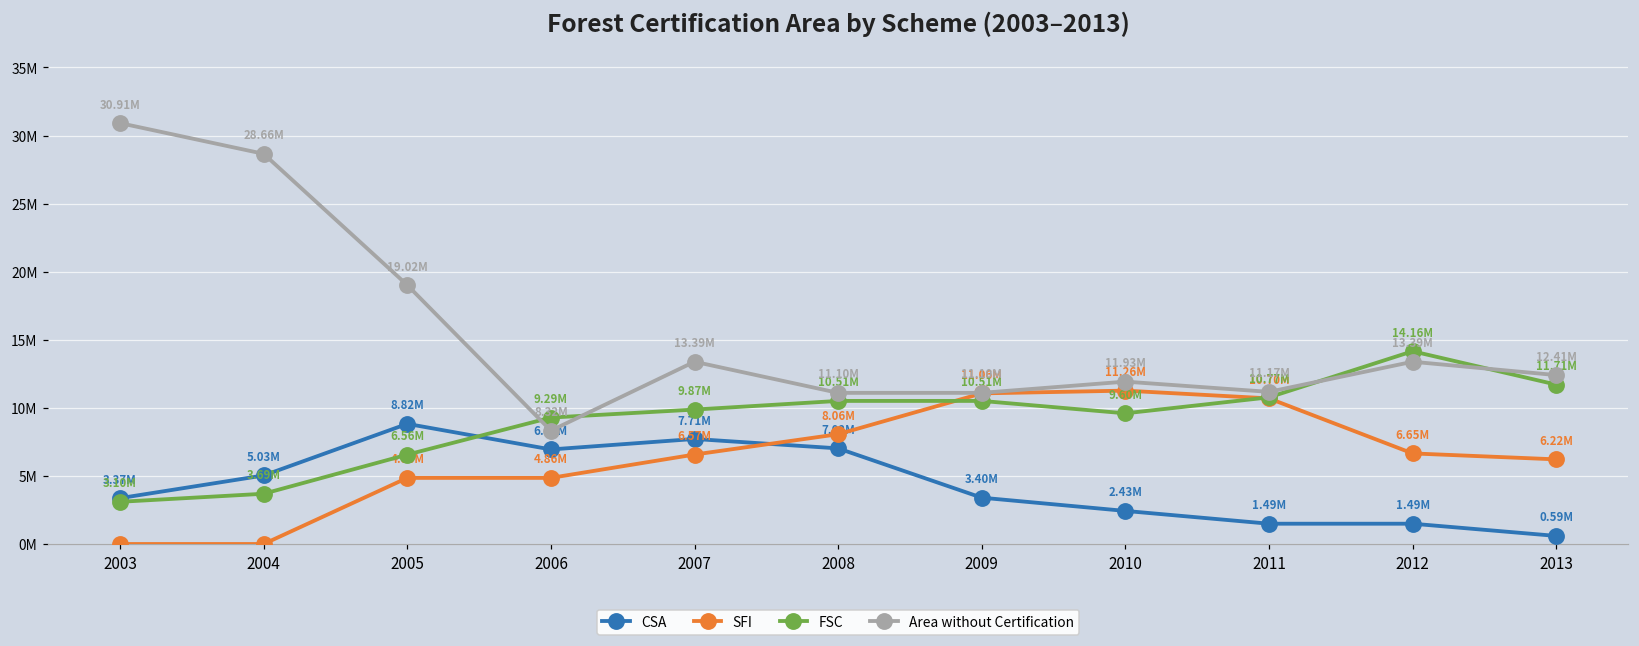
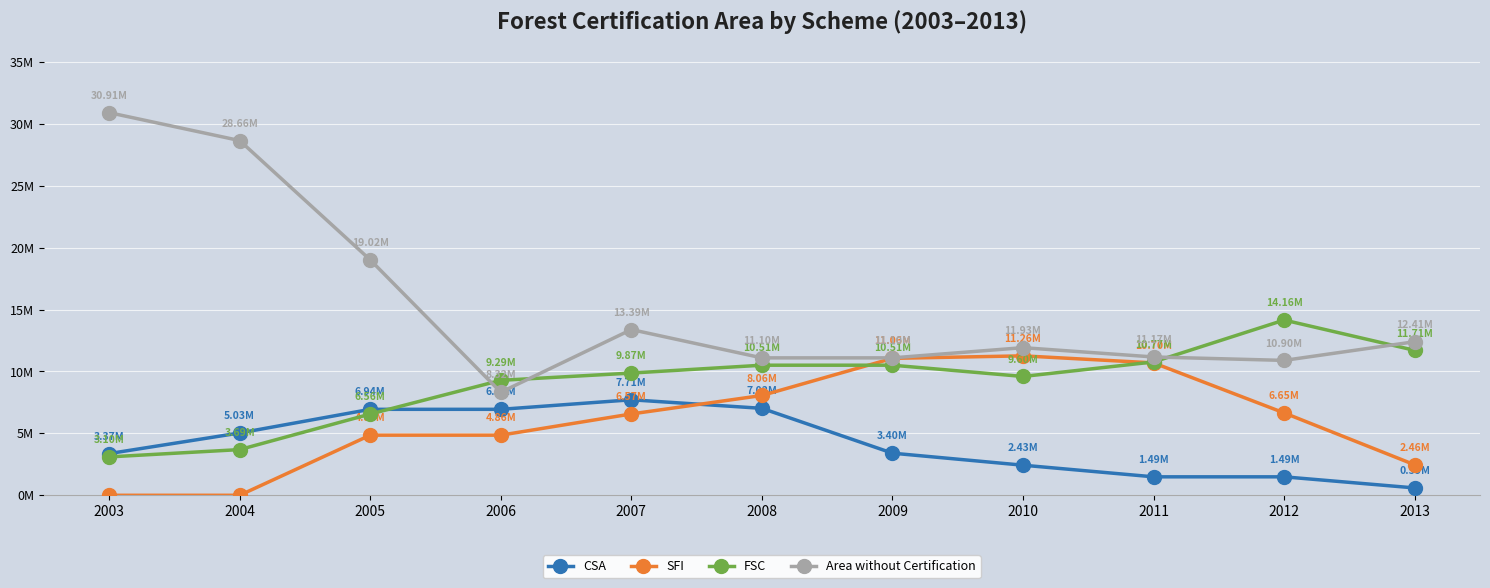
  {
    "CSA": {
      "2004": "5.03M",
-     "2005": "8.82M",
+     "2005": "6.94M",
      "2007": "7.71M",
      "2009": "3.40M",
      "2010": "2.43M",
      "2011": "1.49M",
      "2012": "1.49M",
      "2013": "0.59M"
    },
    "SFI": {
      "2006": "4.86M",
      "2008": "8.06M",
      "2012": "6.65M",
-     "2013": "6.22M"
+     "2013": "2.46M"
    },
    "FSC": {
      "2005": "6.56M",
      "2006": "9.29M",
      "2007": "9.87M",
      "2012": "14.16M",
      "2013": "11.71M"
    },
    "Area without Certification": {
      "2003": "30.91M",
      "2004": "28.66M",
      "2005": "19.02M",
      "2007": "13.39M",
-     "2012": "13.39M",
+     "2012": "10.90M",
      "2013": "12.41M"
    }
  }
